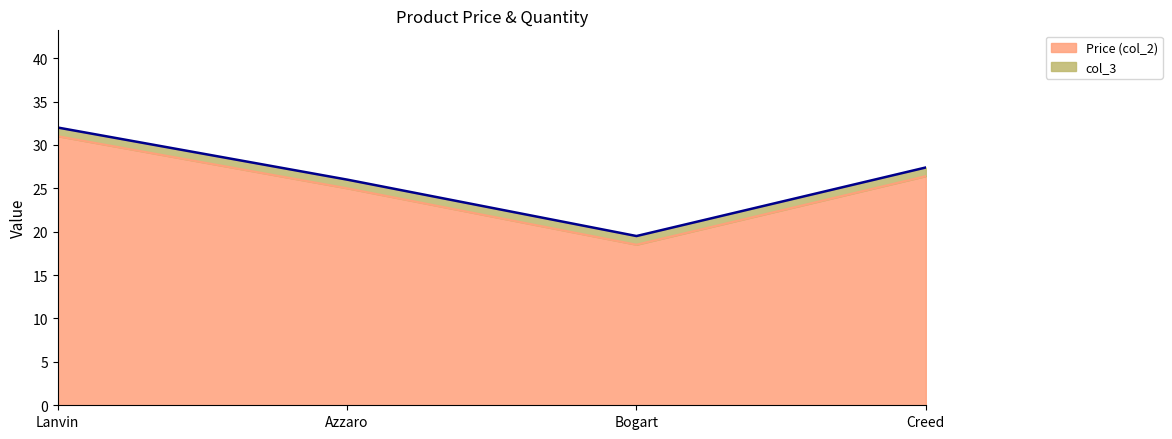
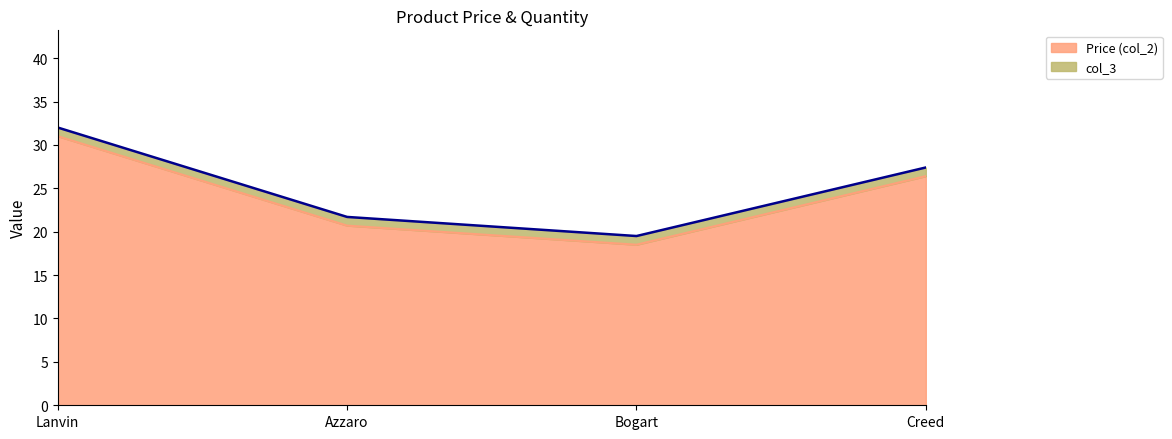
  {
    "Price (col_2)": {
      "Lanvin": 31,
-     "Azzaro": 25,
+     "Azzaro": 21,
      "Bogart": 19,
      "Creed": 26
    },
    "col_3": {
      "Lanvin": 1,
      "Azzaro": 1,
      "Bogart": 1,
      "Creed": 1
    }
  }
